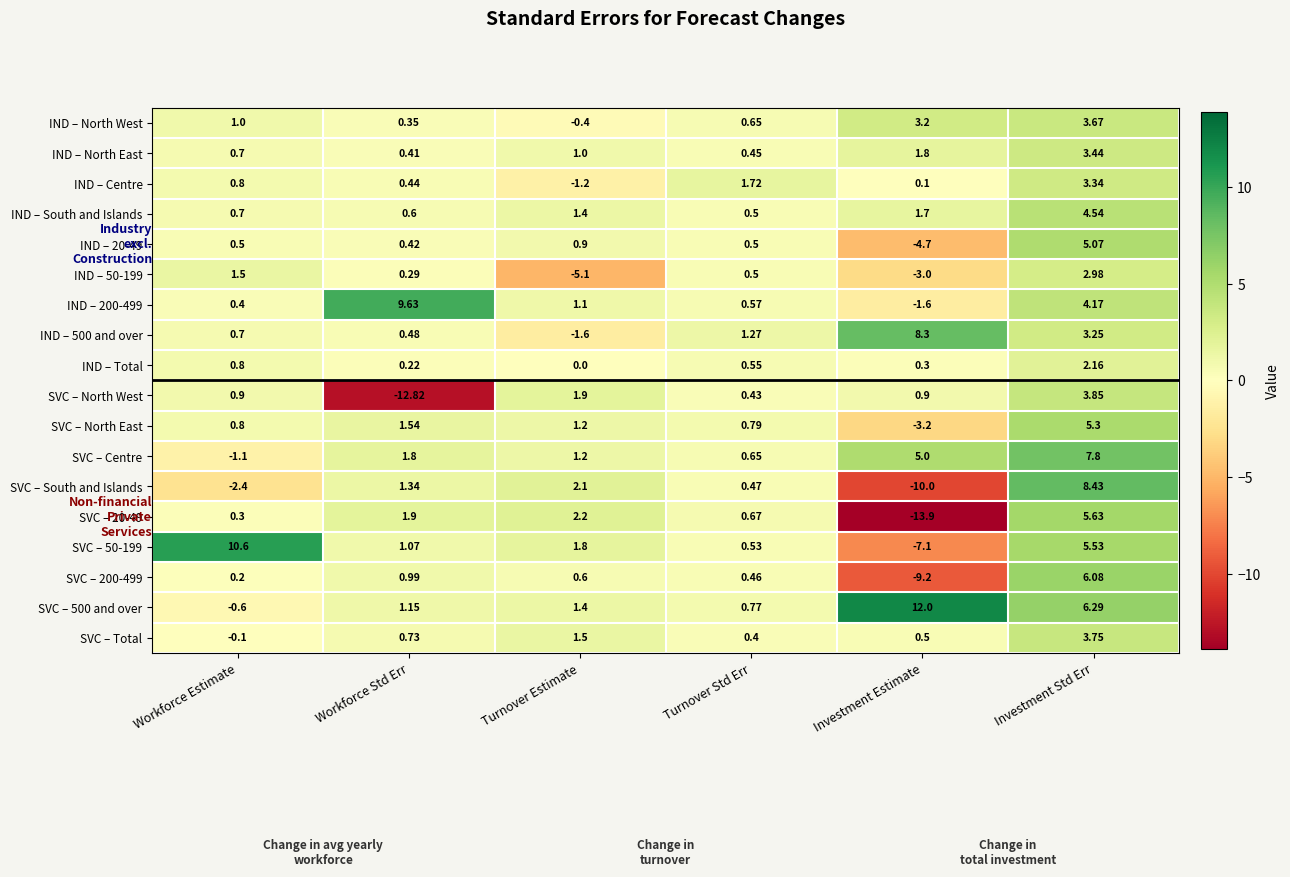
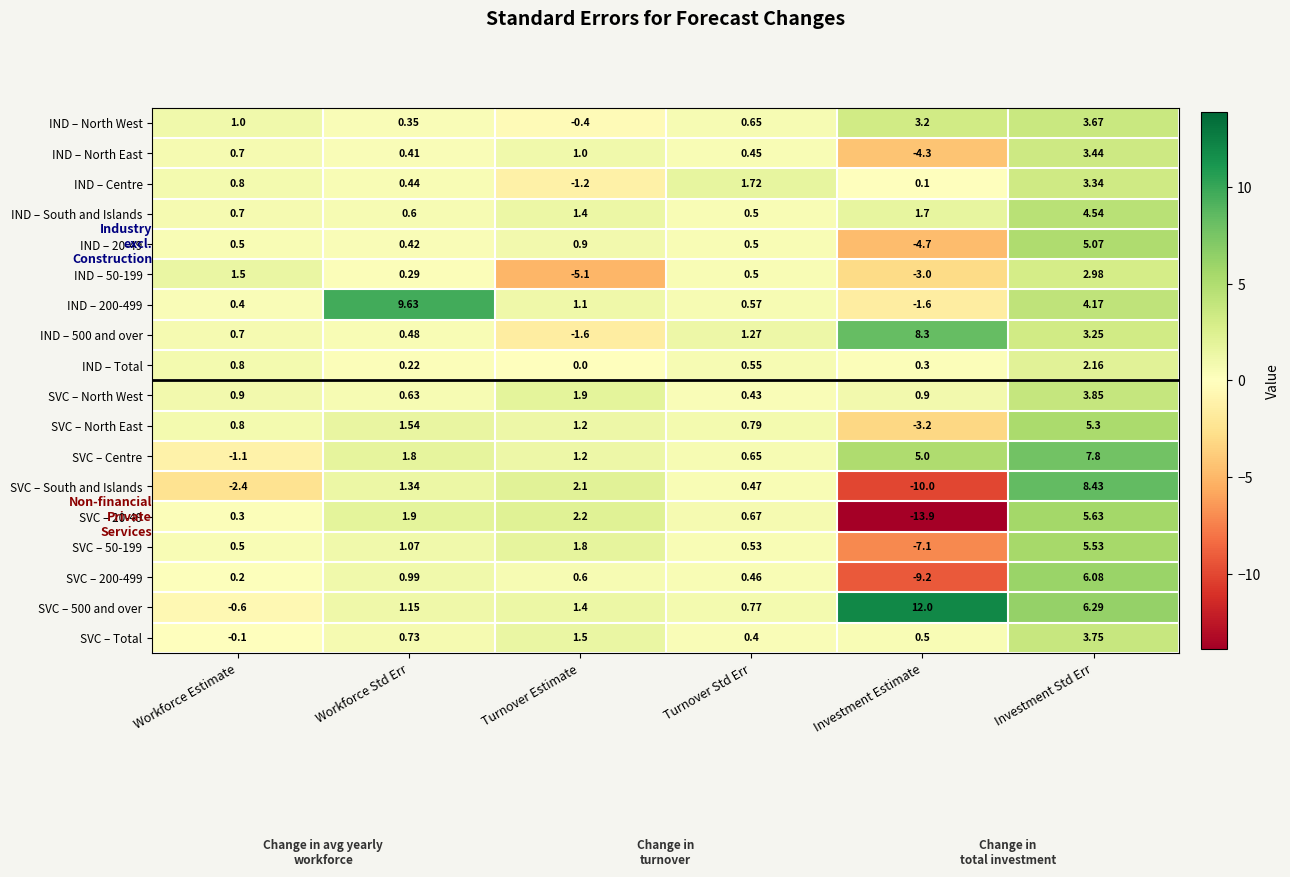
  {
    "IND – North West": {
      "Workforce Estimate": 1.0,
      "Workforce Std Err": 0.35,
      "Turnover Estimate": -0.4,
      "Turnover Std Err": 0.65,
      "Investment Estimate": 3.2,
      "Investment Std Err": 3.67
    },
    "IND – North East": {
      "Workforce Estimate": 0.7,
      "Workforce Std Err": 0.41,
      "Turnover Estimate": 1.0,
      "Turnover Std Err": 0.45,
-     "Investment Estimate": 1.8,
+     "Investment Estimate": -4.3,
      "Investment Std Err": 3.44
    },
    "IND – Centre": {
      "Workforce Estimate": 0.8,
      "Workforce Std Err": 0.44,
      "Turnover Estimate": -1.2,
      "Turnover Std Err": 1.72,
      "Investment Estimate": 0.1,
      "Investment Std Err": 3.34
    },
    "IND – South and Islands": {
      "Workforce Estimate": 0.7,
      "Workforce Std Err": 0.6,
      "Turnover Estimate": 1.4,
      "Turnover Std Err": 0.5,
      "Investment Estimate": 1.7,
      "Investment Std Err": 4.54
    },
    "IND – 20-49": {
      "Workforce Estimate": 0.5,
      "Workforce Std Err": 0.42,
      "Turnover Estimate": 0.9,
      "Turnover Std Err": 0.5,
      "Investment Estimate": -4.7,
      "Investment Std Err": 5.07
    },
    "IND – 50-199": {
      "Workforce Estimate": 1.5,
      "Workforce Std Err": 0.29,
      "Turnover Estimate": -5.1,
      "Turnover Std Err": 0.5,
      "Investment Estimate": -3.0,
      "Investment Std Err": 2.98
    },
    "IND – 200-499": {
      "Workforce Estimate": 0.4,
      "Workforce Std Err": 9.63,
      "Turnover Estimate": 1.1,
      "Turnover Std Err": 0.57,
      "Investment Estimate": -1.6,
      "Investment Std Err": 4.17
    },
    "IND – 500 and over": {
      "Workforce Estimate": 0.7,
      "Workforce Std Err": 0.48,
      "Turnover Estimate": -1.6,
      "Turnover Std Err": 1.27,
      "Investment Estimate": 8.3,
      "Investment Std Err": 3.25
    },
    "IND – Total": {
      "Workforce Estimate": 0.8,
      "Workforce Std Err": 0.22,
      "Turnover Estimate": 0.0,
      "Turnover Std Err": 0.55,
      "Investment Estimate": 0.3,
      "Investment Std Err": 2.16
    },
    "SVC – North West": {
      "Workforce Estimate": 0.9,
-     "Workforce Std Err": -12.82,
+     "Workforce Std Err": 0.63,
      "Turnover Estimate": 1.9,
      "Turnover Std Err": 0.43,
      "Investment Estimate": 0.9,
      "Investment Std Err": 3.85
    },
    "SVC – North East": {
      "Workforce Estimate": 0.8,
      "Workforce Std Err": 1.54,
      "Turnover Estimate": 1.2,
      "Turnover Std Err": 0.79,
      "Investment Estimate": -3.2,
      "Investment Std Err": 5.3
    },
    "SVC – Centre": {
      "Workforce Estimate": -1.1,
      "Workforce Std Err": 1.8,
      "Turnover Estimate": 1.2,
      "Turnover Std Err": 0.65,
      "Investment Estimate": 5.0,
      "Investment Std Err": 7.8
    },
    "SVC – South and Islands": {
      "Workforce Estimate": -2.4,
      "Workforce Std Err": 1.34,
      "Turnover Estimate": 2.1,
      "Turnover Std Err": 0.47,
      "Investment Estimate": -10.0,
      "Investment Std Err": 8.43
    },
    "SVC – 20-49": {
      "Workforce Estimate": 0.3,
      "Workforce Std Err": 1.9,
      "Turnover Estimate": 2.2,
      "Turnover Std Err": 0.67,
      "Investment Estimate": -13.9,
      "Investment Std Err": 5.63
    },
    "SVC – 50-199": {
-     "Workforce Estimate": 10.6,
+     "Workforce Estimate": 0.5,
      "Workforce Std Err": 1.07,
      "Turnover Estimate": 1.8,
      "Turnover Std Err": 0.53,
      "Investment Estimate": -7.1,
      "Investment Std Err": 5.53
    },
    "SVC – 200-499": {
      "Workforce Estimate": 0.2,
      "Workforce Std Err": 0.99,
      "Turnover Estimate": 0.6,
      "Turnover Std Err": 0.46,
      "Investment Estimate": -9.2,
      "Investment Std Err": 6.08
    },
    "SVC – 500 and over": {
      "Workforce Estimate": -0.6,
      "Workforce Std Err": 1.15,
      "Turnover Estimate": 1.4,
      "Turnover Std Err": 0.77,
      "Investment Estimate": 12.0,
      "Investment Std Err": 6.29
    },
    "SVC – Total": {
      "Workforce Estimate": -0.1,
      "Workforce Std Err": 0.73,
      "Turnover Estimate": 1.5,
      "Turnover Std Err": 0.4,
      "Investment Estimate": 0.5,
      "Investment Std Err": 3.75
    }
  }
